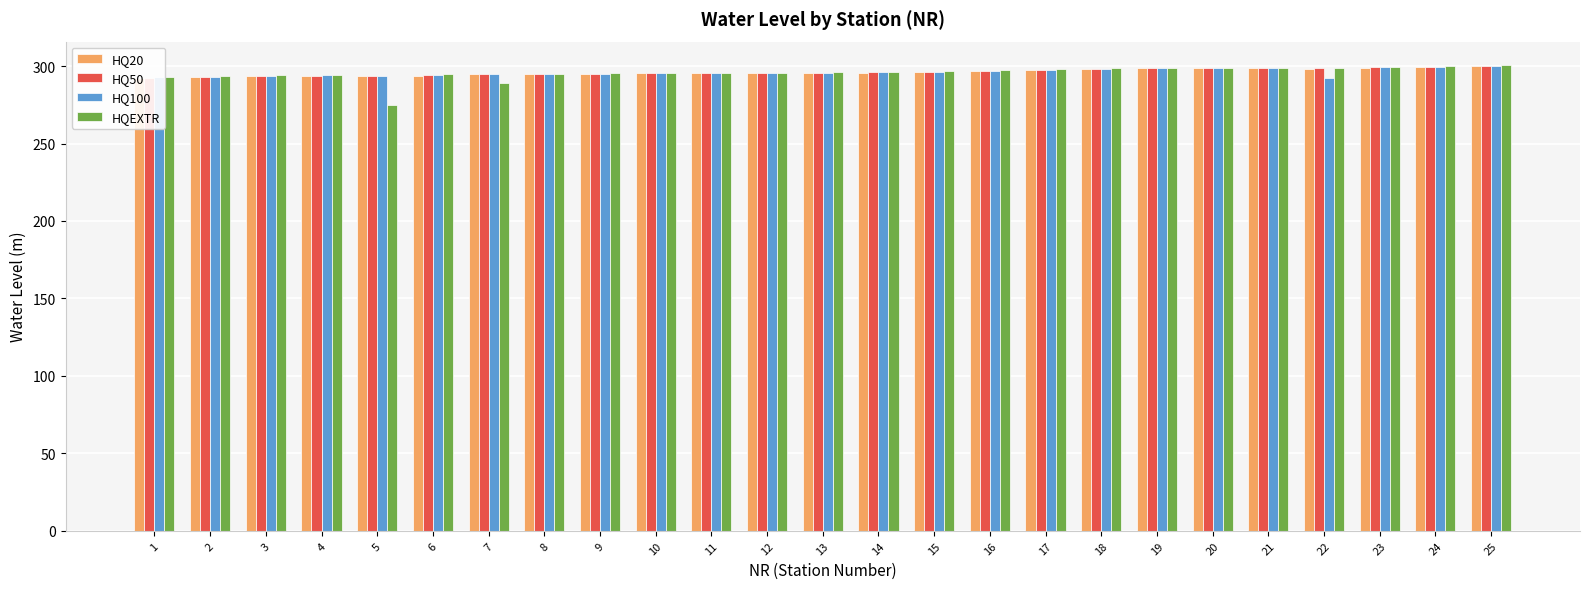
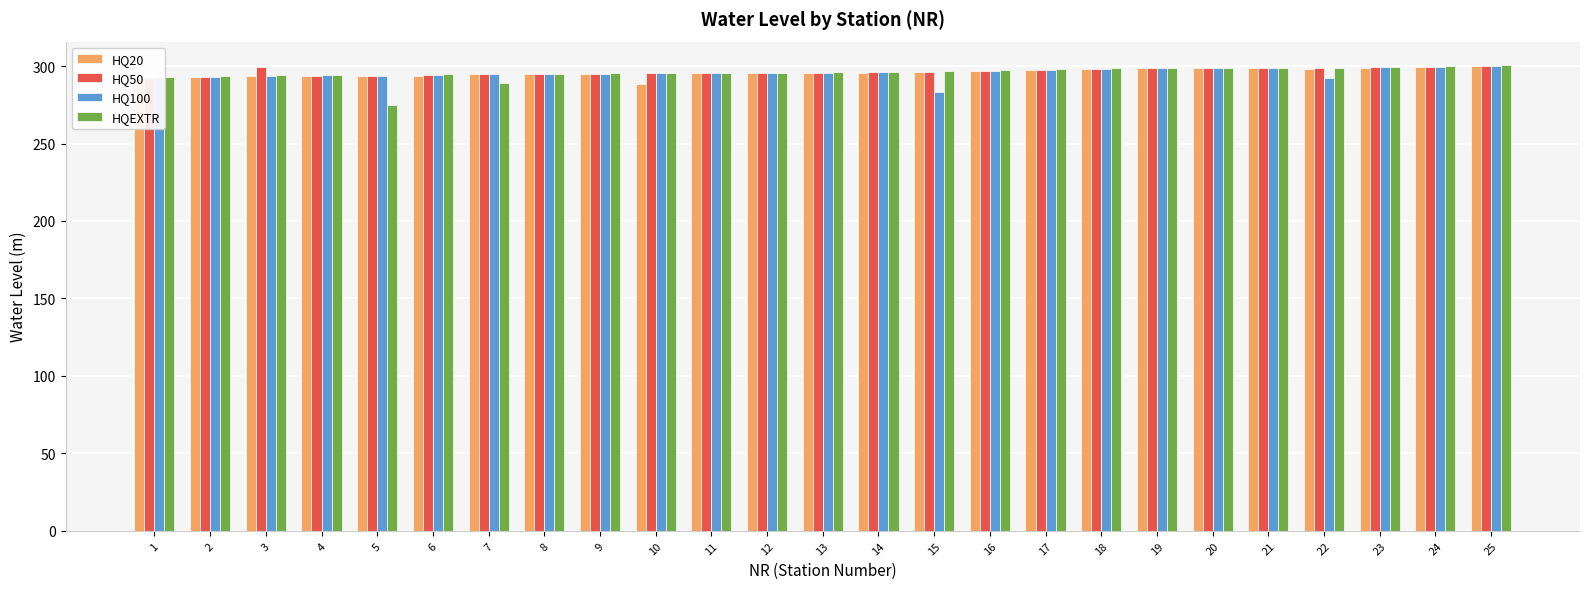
  {
    "HQ20": {
      "2": 293,
      "3": 293,
      "4": 294,
      "5": 293,
      "6": 294,
      "7": 295,
      "8": 295,
      "9": 295,
-     "10": 295,
+     "10": 288,
      "11": 295,
      "12": 295,
      "13": 296,
      "14": 296,
      "15": 296,
      "16": 297,
      "17": 297,
      "18": 298,
      "19": 298,
      "20": 298,
      "21": 299,
      "22": 298,
      "23": 299,
      "24": 299,
      "25": 300
    },
    "HQ50": {
      "2": 293,
-     "3": 294,
+     "3": 299,
      "4": 294,
      "5": 294,
      "6": 294,
      "7": 295,
      "8": 295,
      "9": 295,
      "10": 295,
      "11": 296,
      "12": 296,
      "13": 296,
      "14": 296,
      "15": 296,
      "16": 297,
      "17": 297,
      "18": 298,
      "19": 299,
      "20": 299,
      "21": 299,
      "22": 299,
      "23": 299,
      "24": 300,
      "25": 300
    },
    "HQ100": {
      "2": 293,
      "3": 294,
      "4": 294,
      "5": 294,
      "6": 294,
      "7": 295,
      "8": 295,
      "9": 295,
      "10": 295,
      "11": 296,
      "12": 296,
      "13": 296,
      "14": 296,
-     "15": 296,
+     "15": 283,
      "16": 297,
      "17": 298,
      "18": 298,
      "19": 299,
      "20": 299,
      "21": 299,
      "22": 292,
      "23": 299,
      "24": 300,
      "25": 300
    },
    "HQEXTR": {
      "1": 293,
      "2": 293,
      "3": 294,
      "4": 294,
      "5": 275,
      "6": 295,
      "7": 289,
      "8": 295,
      "9": 295,
      "10": 296,
      "11": 296,
      "12": 296,
      "13": 296,
      "14": 296,
      "15": 297,
      "16": 298,
      "17": 298,
      "18": 299,
      "19": 299,
      "20": 299,
      "21": 299,
      "22": 299,
      "23": 300,
      "24": 300,
      "25": 301
    }
  }
